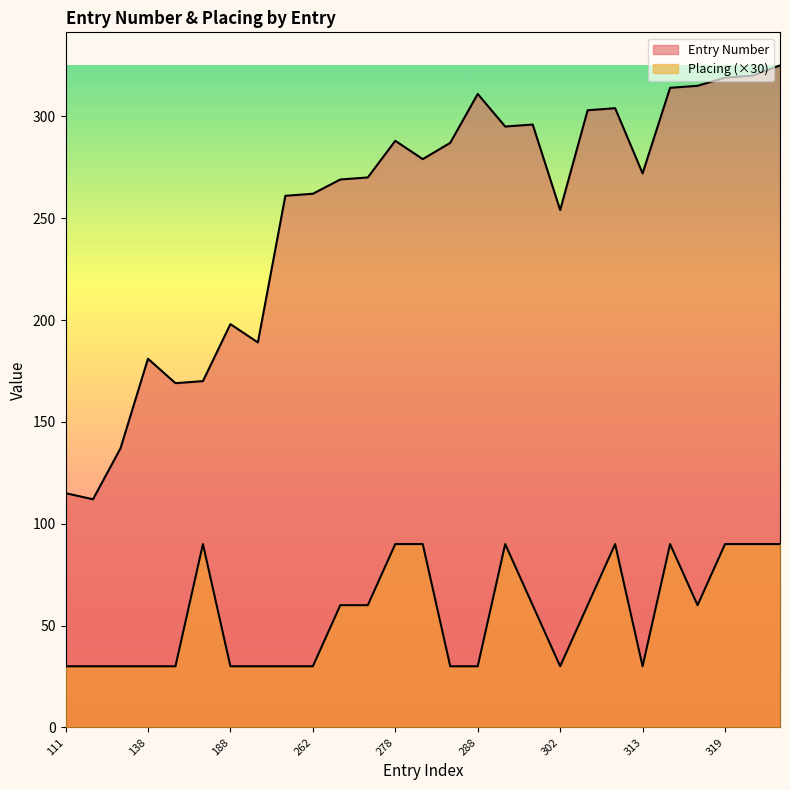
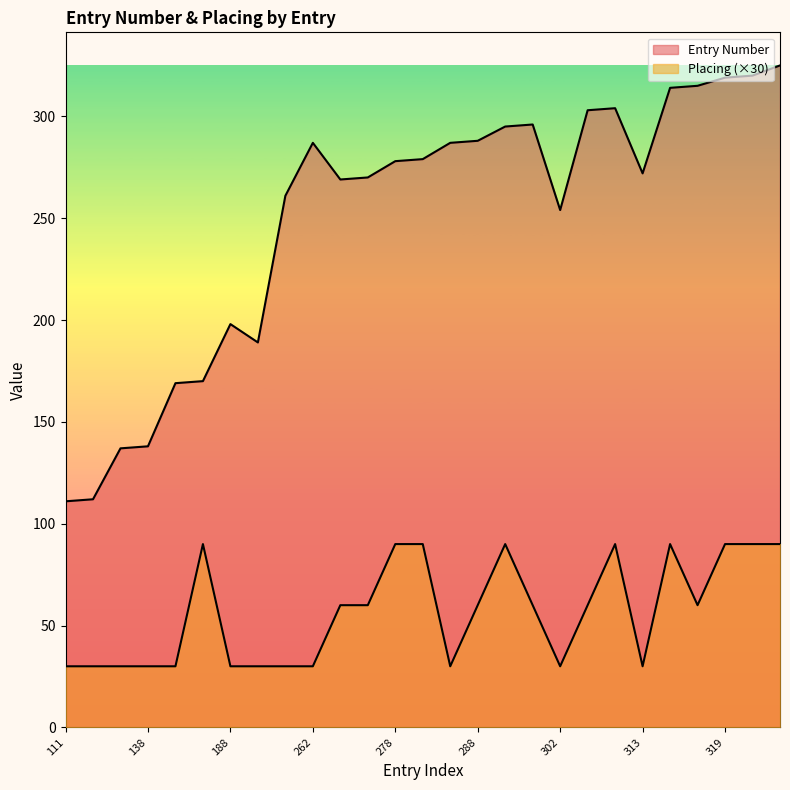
  {
    "Entry Number": {
-     "111": 115,
-     "138": 181,
+     "111": 111,
+     "138": 138,
      "188": 198,
-     "262": 262,
-     "278": 288,
-     "288": 311,
+     "262": 287,
+     "278": 278,
+     "288": 288,
      "302": 254,
      "313": 272
    },
    "Placing (×30)": {
      "111": 30,
      "138": 30,
      "188": 30,
      "262": 30,
      "278": 90,
-     "288": 30,
+     "288": 60,
      "302": 30,
      "313": 30,
      "319": 90
    }
  }
